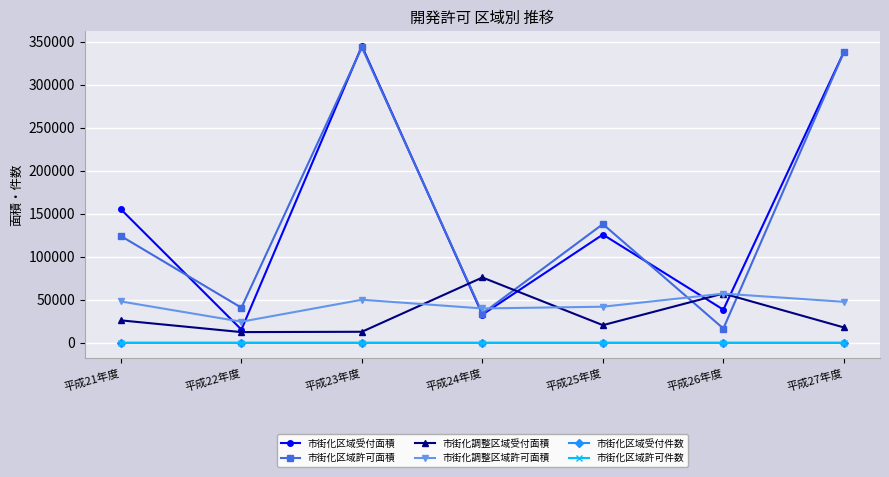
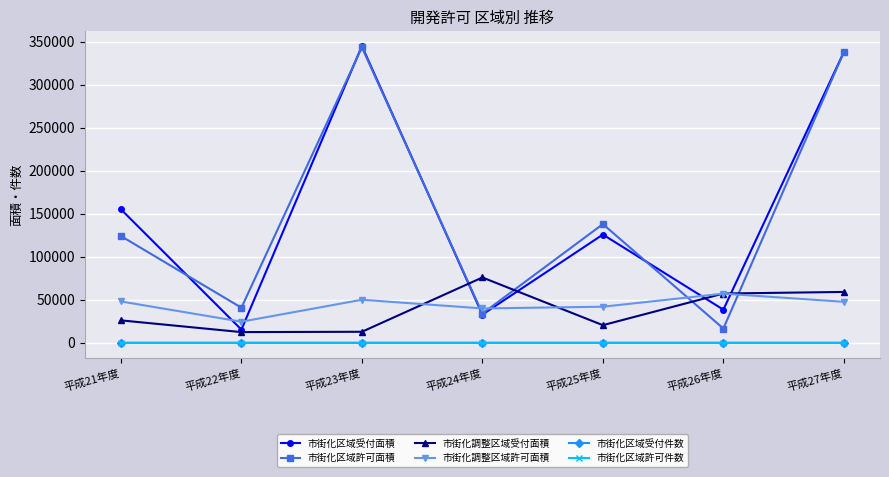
  {
    "市街化区域受付面積": {
      "平成21年度": 160000,
      "平成25年度": 130000,
      "平成26年度": 40000
    },
    "市街化調整区域受付面積": {
      "平成21年度": 30000,
      "平成23年度": 10000,
      "平成24年度": 80000,
      "平成25年度": 20000,
-     "平成27年度": 20000
+     "平成27年度": 60000
    },
    "市街化区域許可件数": {
      "平成21年度": 0,
      "平成22年度": 0,
      "平成23年度": 0,
      "平成24年度": 0,
      "平成25年度": 0,
      "平成26年度": 0,
      "平成27年度": 0
    }
  }
